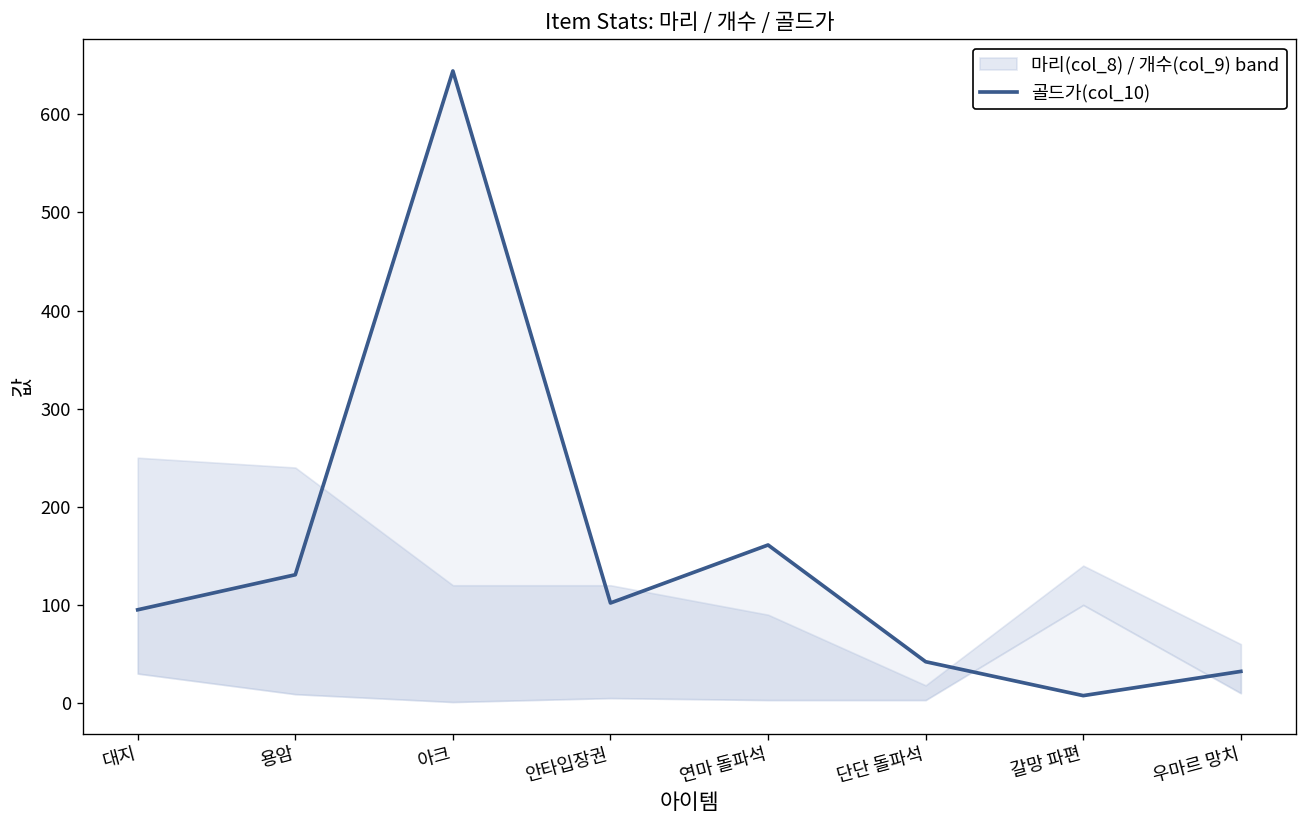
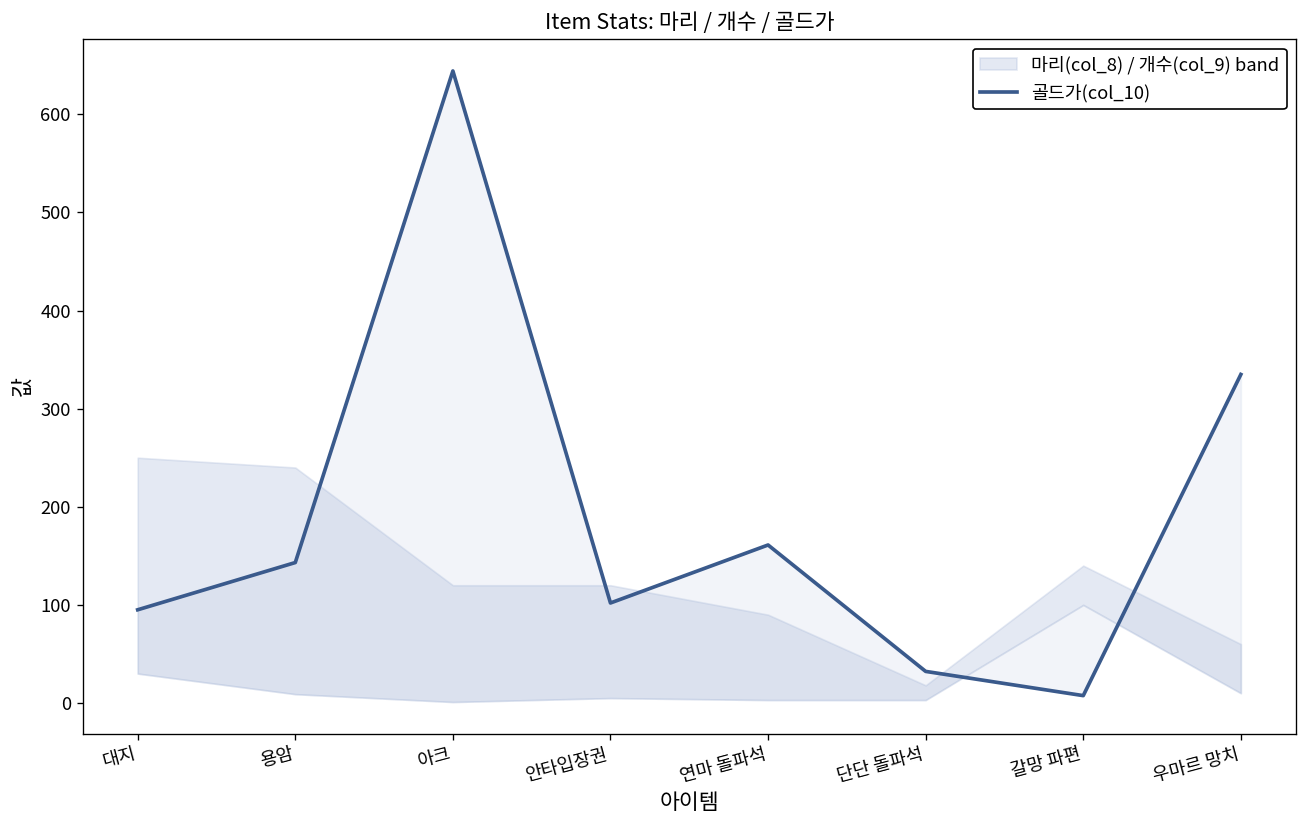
  {
    "골드가(col_10)": {
-     "용암": 130,
-     "단단 돌파석": 40,
+     "용암": 140,
+     "단단 돌파석": 30,
      "갈망 파편": 10,
-     "우마르 망치": 30
+     "우마르 망치": 330
    }
  }
